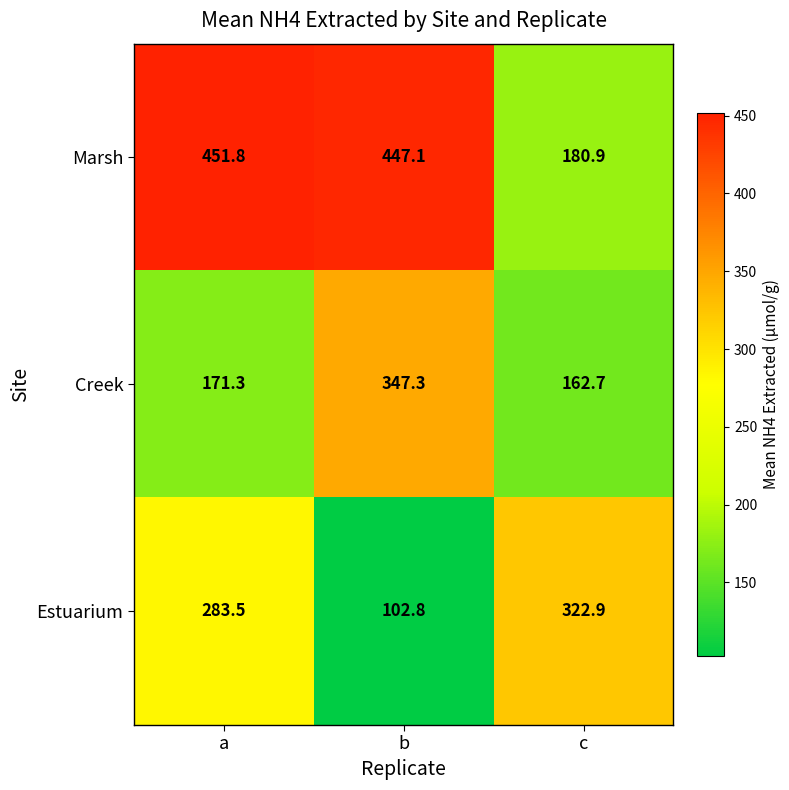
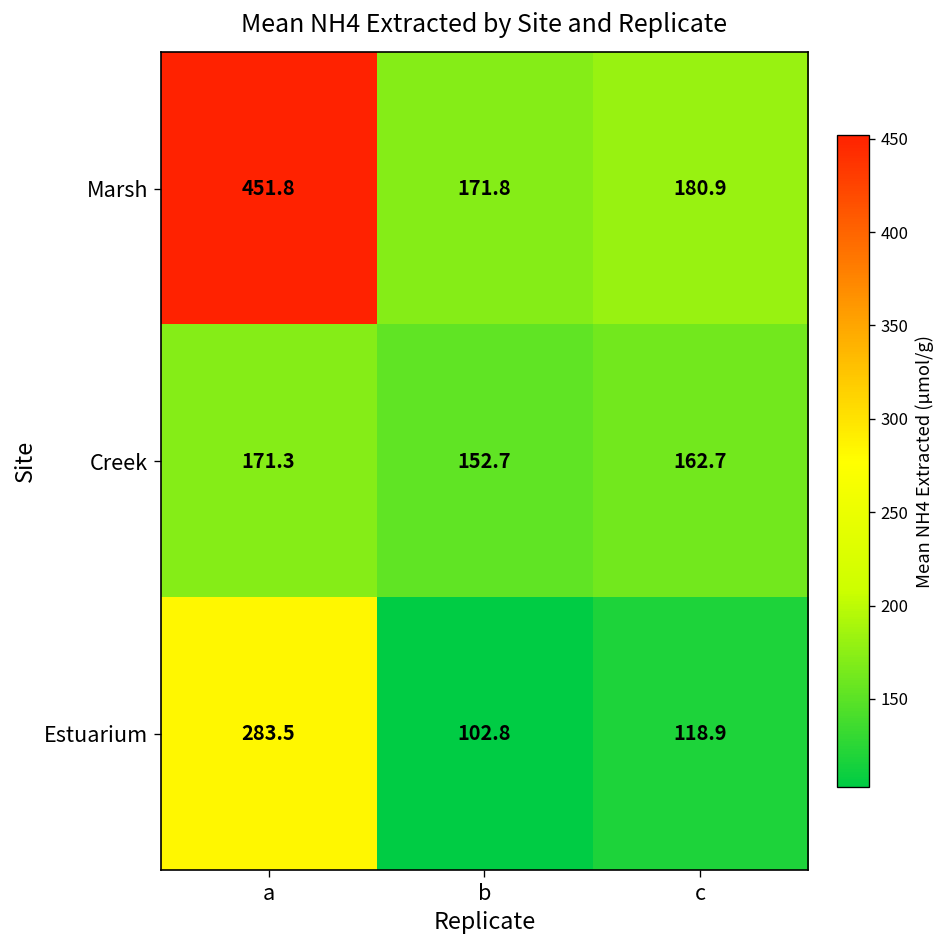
  {
    "Marsh": {
      "a": 451.8,
-     "b": 447.1,
+     "b": 171.8,
      "c": 180.9
    },
    "Creek": {
      "a": 171.3,
-     "b": 347.3,
+     "b": 152.7,
      "c": 162.7
    },
    "Estuarium": {
      "a": 283.5,
      "b": 102.8,
-     "c": 322.9
+     "c": 118.9
    }
  }
